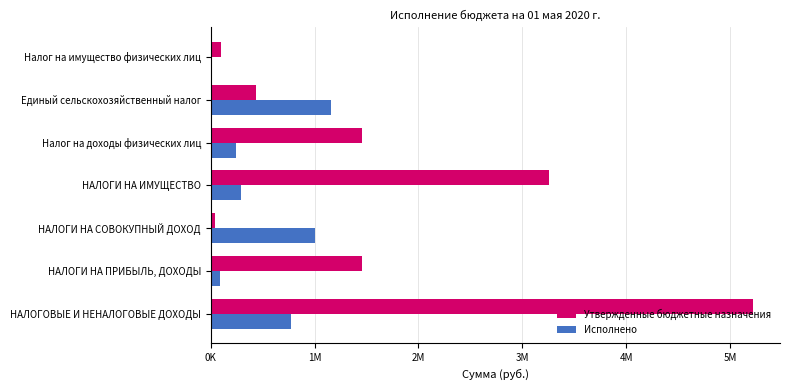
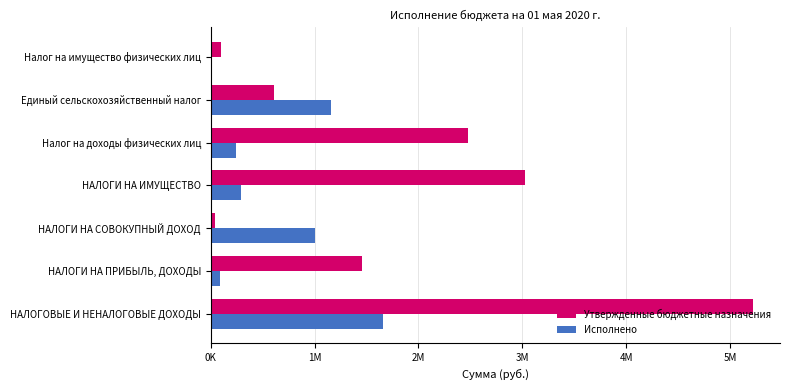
  {
    "Утвержденные бюджетные назначения": {
      "Налог на имущество физических лиц": 100000,
-     "Единый сельскохозяйственный налог": 440000,
-     "Налог на доходы физических лиц": 1450000,
-     "НАЛОГИ НА ИМУЩЕСТВО": 3260000,
+     "Единый сельскохозяйственный налог": 610000,
+     "Налог на доходы физических лиц": 2470000,
+     "НАЛОГИ НА ИМУЩЕСТВО": 3020000,
      "НАЛОГИ НА СОВОКУПНЫЙ ДОХОД": 40000,
      "НАЛОГИ НА ПРИБЫЛЬ, ДОХОДЫ": 1450000,
      "НАЛОГОВЫЕ И НЕНАЛОГОВЫЕ ДОХОДЫ": 5220000
    },
    "Исполнено": {
      "Единый сельскохозяйственный налог": 1160000,
      "Налог на доходы физических лиц": 240000,
      "НАЛОГИ НА ИМУЩЕСТВО": 300000,
      "НАЛОГИ НА СОВОКУПНЫЙ ДОХОД": 1000000,
      "НАЛОГИ НА ПРИБЫЛЬ, ДОХОДЫ": 90000,
-     "НАЛОГОВЫЕ И НЕНАЛОГОВЫЕ ДОХОДЫ": 770000
+     "НАЛОГОВЫЕ И НЕНАЛОГОВЫЕ ДОХОДЫ": 1650000
    }
  }
